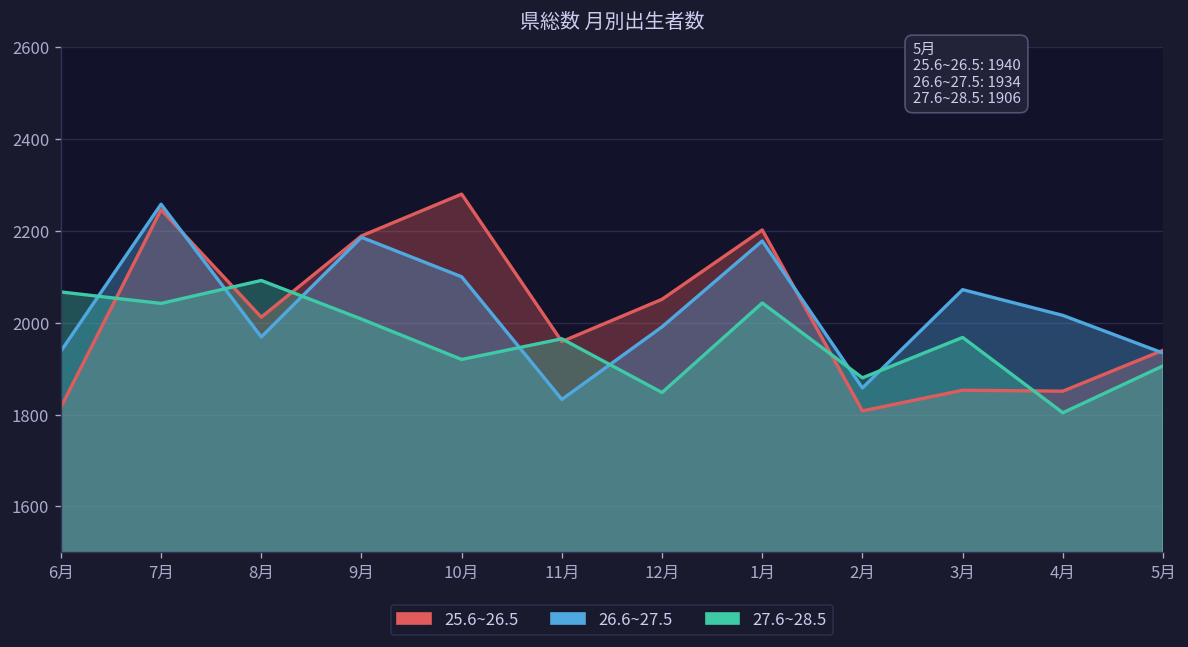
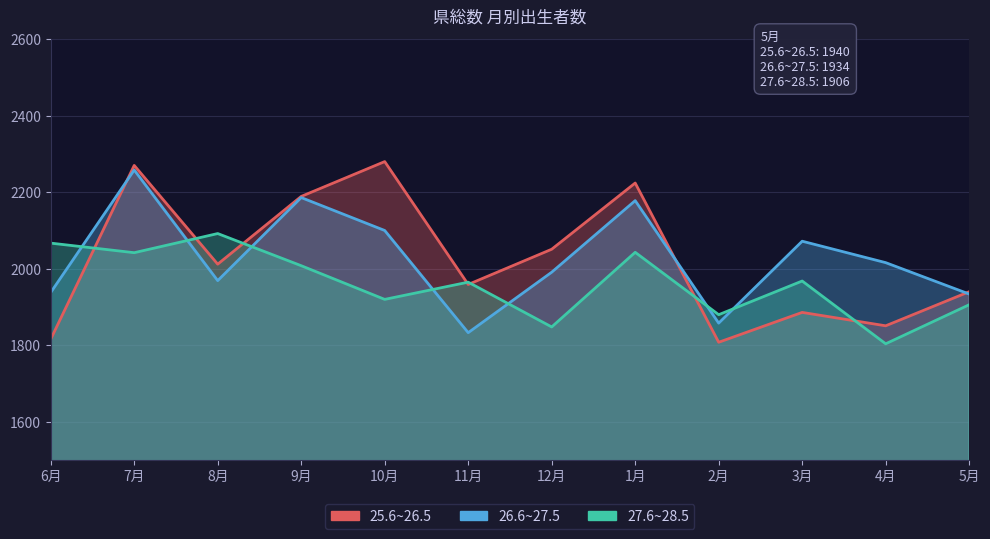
  {
    "25.6~26.5": {
      "6月": 1820,
-     "7月": 2250,
+     "7月": 2270,
      "8月": 2010,
      "10月": 2280,
      "12月": 2050,
-     "1月": 2200,
+     "1月": 2220,
      "2月": 1810,
-     "3月": 1850,
+     "3月": 1890,
      "4月": 1850
    }
  }
